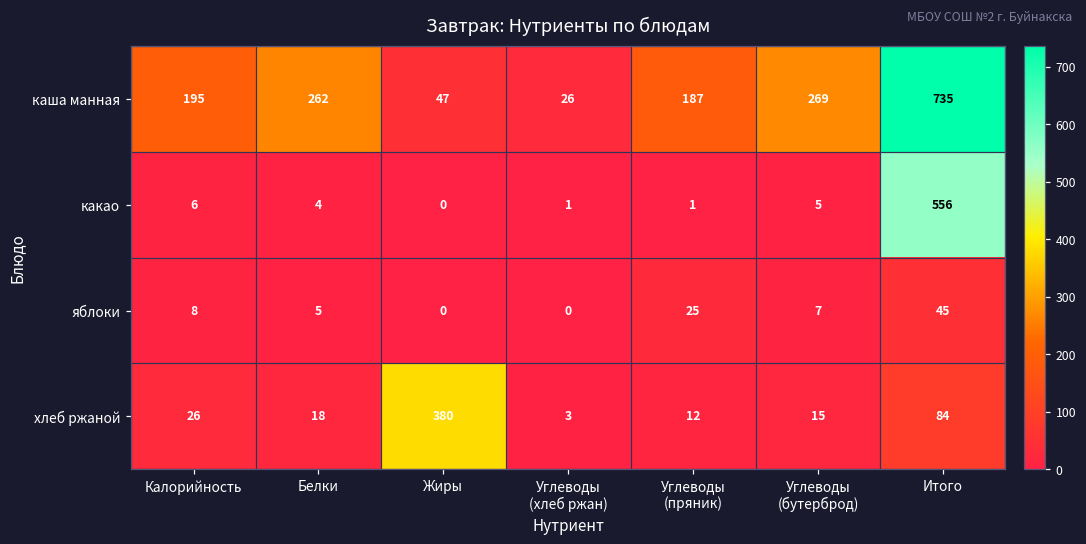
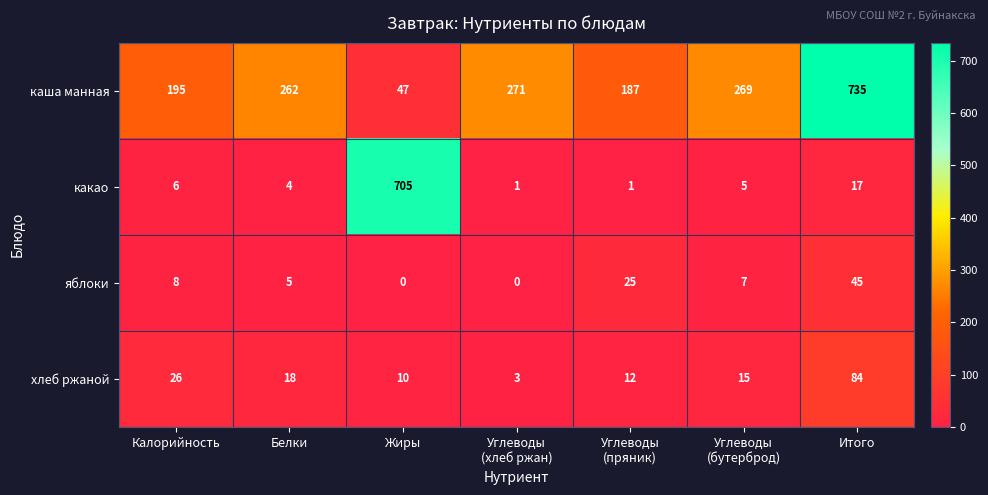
  {
    "каша манная": {
      "Калорийность": 195,
      "Белки": 262,
      "Жиры": 47,
-     "Углеводы (хлеб ржан)": 26,
+     "Углеводы (хлеб ржан)": 271,
      "Углеводы (пряник)": 187,
      "Углеводы (бутерброд)": 269,
      "Итого": 735
    },
    "какао": {
      "Калорийность": 6,
      "Белки": 4,
-     "Жиры": 0,
+     "Жиры": 705,
      "Углеводы (хлеб ржан)": 1,
      "Углеводы (пряник)": 1,
      "Углеводы (бутерброд)": 5,
-     "Итого": 556
+     "Итого": 17
    },
    "яблоки": {
      "Калорийность": 8,
      "Белки": 5,
      "Жиры": 0,
      "Углеводы (хлеб ржан)": 0,
      "Углеводы (пряник)": 25,
      "Углеводы (бутерброд)": 7,
      "Итого": 45
    },
    "хлеб ржаной": {
      "Калорийность": 26,
      "Белки": 18,
-     "Жиры": 380,
+     "Жиры": 10,
      "Углеводы (хлеб ржан)": 3,
      "Углеводы (пряник)": 12,
      "Углеводы (бутерброд)": 15,
      "Итого": 84
    }
  }
